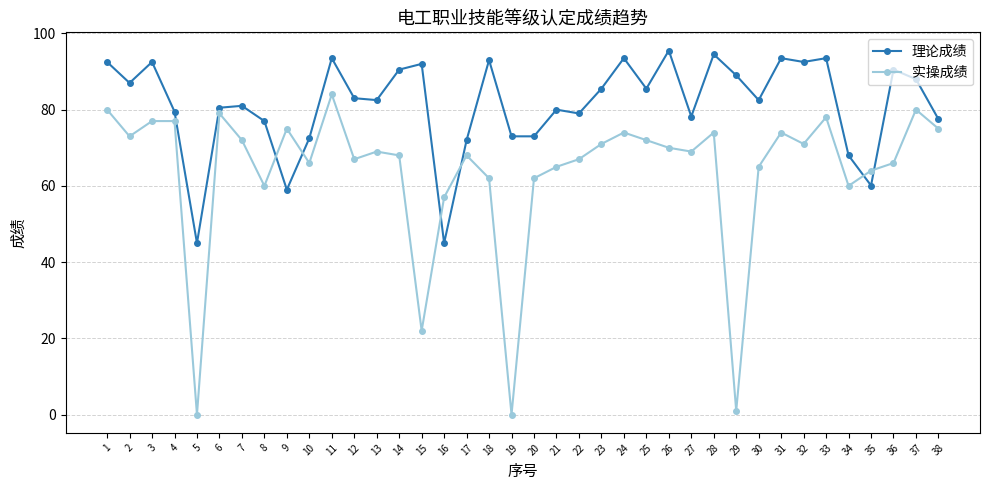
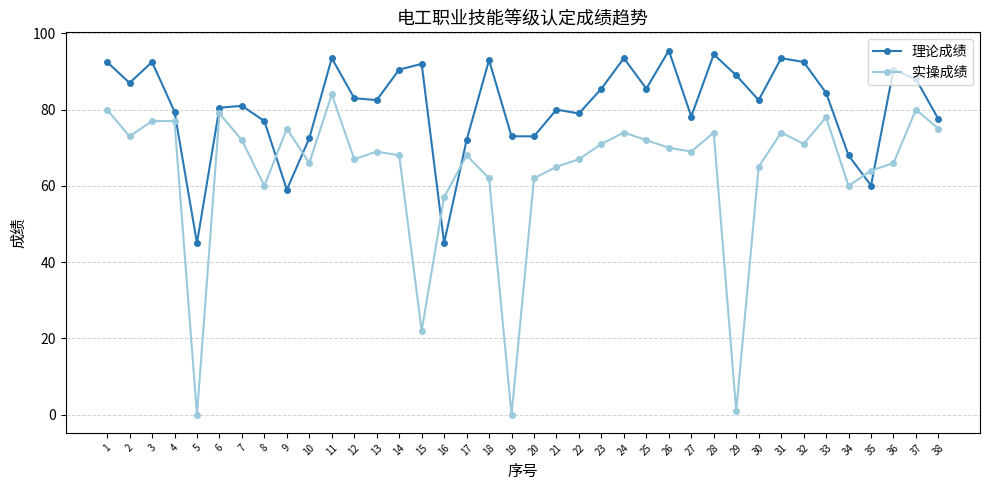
  {
    "理论成绩": {
      "1": 93,
      "2": 87,
      "3": 93,
      "4": 80,
      "5": 45,
      "6": 81,
      "7": 81,
      "8": 77,
      "9": 59,
      "10": 73,
      "11": 94,
      "12": 83,
      "13": 83,
      "14": 91,
      "15": 92,
      "16": 45,
      "17": 72,
      "18": 93,
      "19": 73,
      "20": 73,
      "21": 80,
      "22": 79,
      "23": 86,
      "24": 94,
      "25": 86,
      "26": 96,
      "27": 78,
      "28": 95,
      "29": 89,
      "30": 83,
      "31": 94,
      "32": 93,
-     "33": 94,
+     "33": 84,
      "34": 68,
      "35": 60,
      "38": 78
    },
    "实操成绩": {
      "1": 80,
      "2": 73,
      "3": 77,
      "4": 77,
      "5": 0,
      "6": 79,
      "7": 72,
      "8": 60,
      "9": 75,
      "10": 66,
      "11": 84,
      "12": 67,
      "13": 69,
      "14": 68,
      "15": 22,
      "16": 57,
      "17": 68,
      "18": 62,
      "19": 0,
      "20": 62,
      "21": 65,
      "22": 67,
      "23": 71,
      "24": 74,
      "25": 72,
      "26": 70,
      "27": 69,
      "28": 74,
      "29": 1,
      "30": 65,
      "31": 74,
      "32": 71,
      "33": 78,
      "34": 60,
      "35": 64,
      "36": 66,
      "37": 80,
      "38": 75
    }
  }
